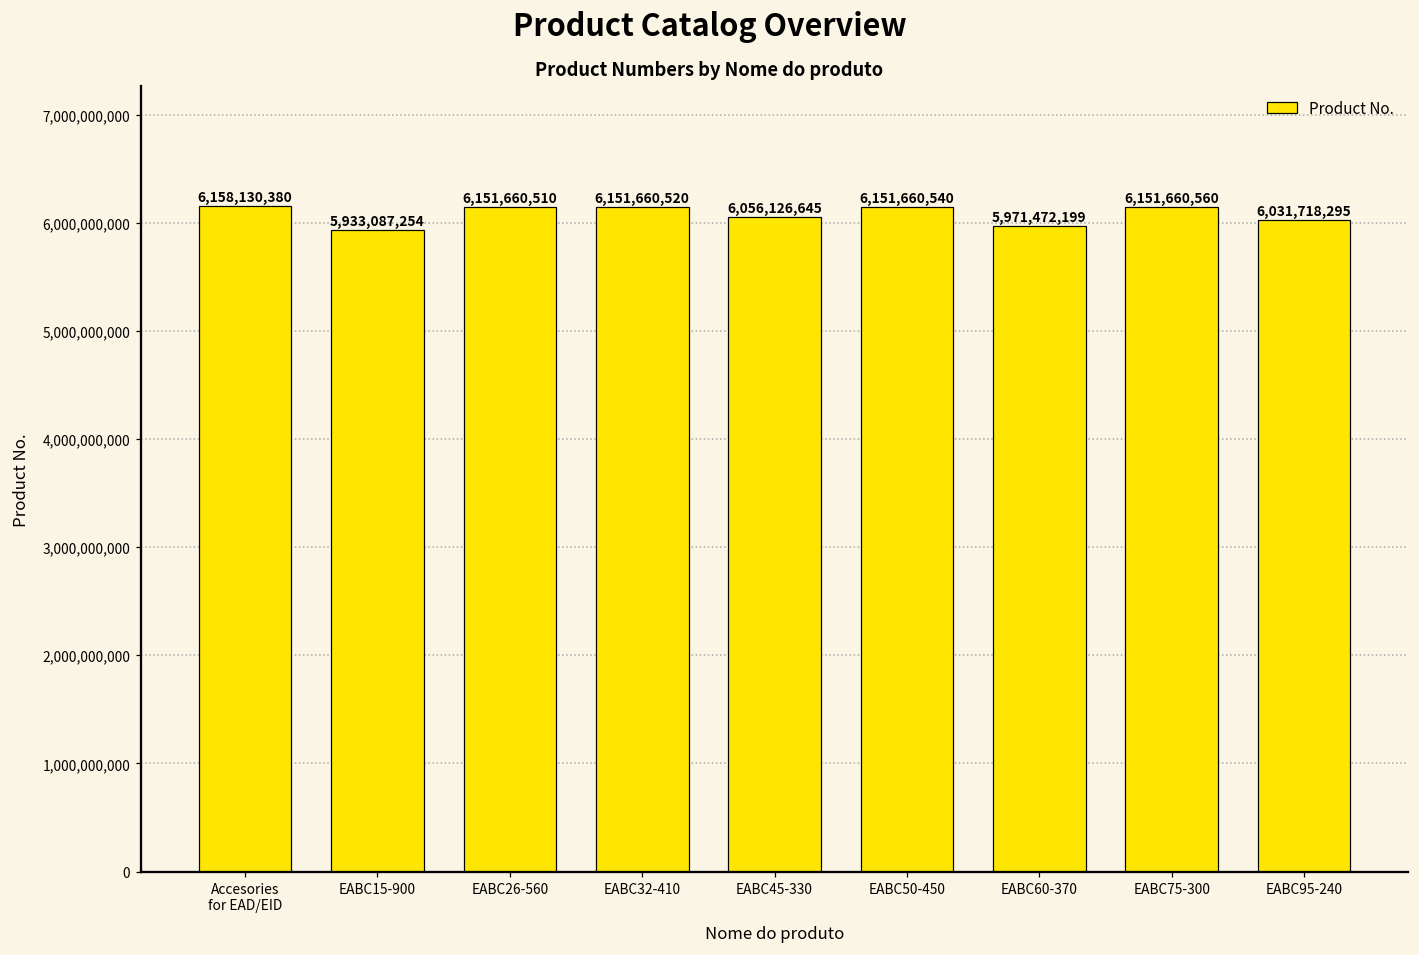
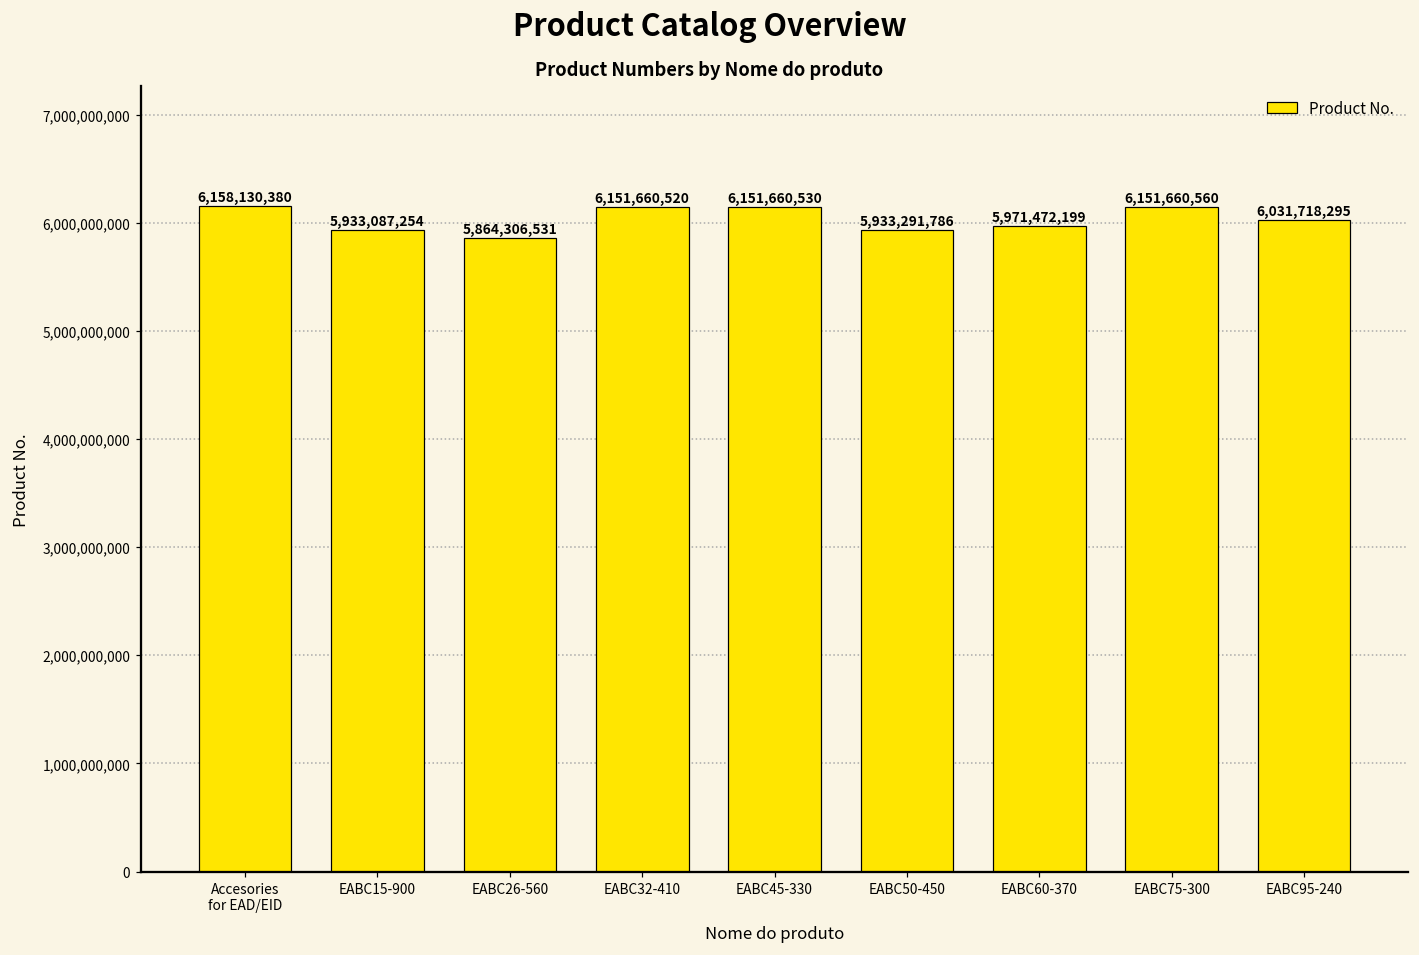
  {
    "Accesories for EAD/EID": "6,158,130,380",
    "EABC15-900": "5,933,087,254",
-   "EABC26-560": "6,151,660,510",
+   "EABC26-560": "5,864,306,531",
    "EABC32-410": "6,151,660,520",
-   "EABC45-330": "6,056,126,645",
-   "EABC50-450": "6,151,660,540",
+   "EABC45-330": "6,151,660,530",
+   "EABC50-450": "5,933,291,786",
    "EABC60-370": "5,971,472,199",
    "EABC75-300": "6,151,660,560",
    "EABC95-240": "6,031,718,295"
  }
